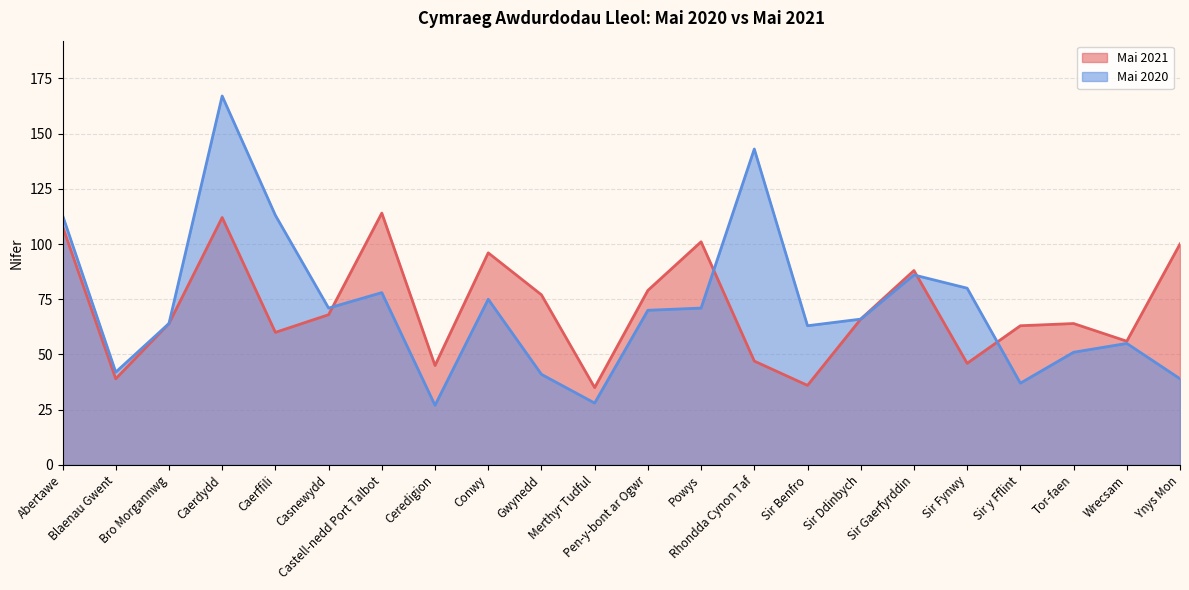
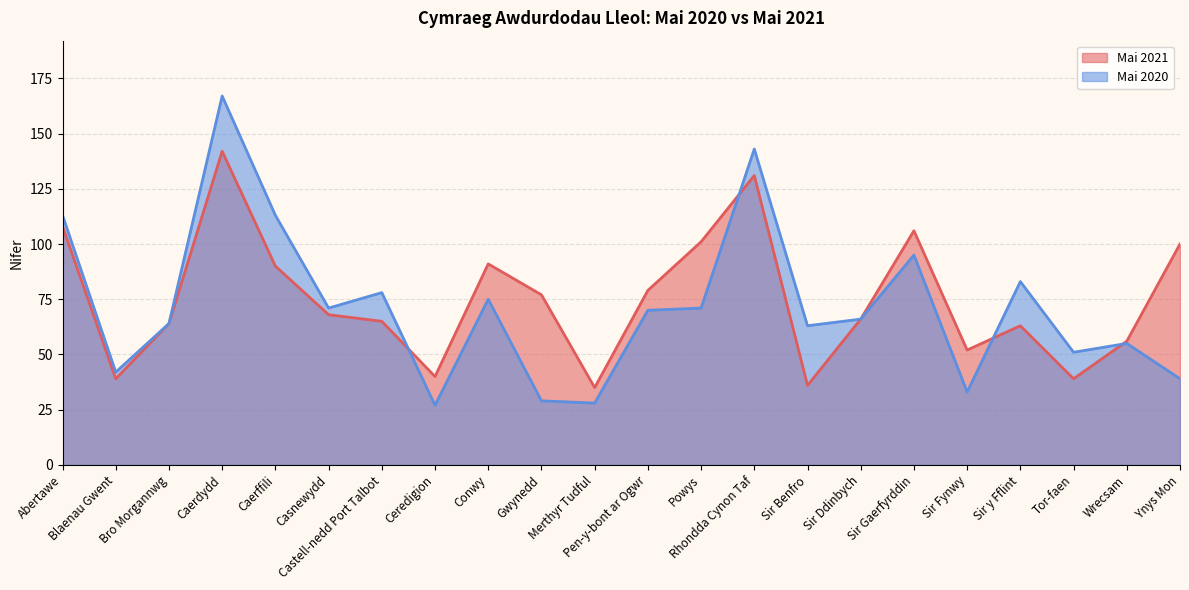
  {
    "Mai 2021": {
      "Abertawe": 108,
      "Blaenau Gwent": 39,
-     "Caerdydd": 112,
-     "Caerffili": 60,
+     "Caerdydd": 142,
+     "Caerffili": 90,
      "Casnewydd": 68,
-     "Castell-nedd Port Talbot": 114,
-     "Ceredigion": 45,
-     "Conwy": 96,
+     "Castell-nedd Port Talbot": 65,
+     "Ceredigion": 40,
+     "Conwy": 91,
      "Gwynedd": 77,
      "Merthyr Tudful": 35,
      "Pen-y-bont ar Ogwr": 79,
      "Powys": 101,
-     "Rhondda Cynon Taf": 47,
+     "Rhondda Cynon Taf": 131,
      "Sir Benfro": 36,
-     "Sir Gaerfyrddin": 88,
-     "Sir Fynwy": 46,
+     "Sir Gaerfyrddin": 106,
+     "Sir Fynwy": 52,
      "Sir y Fflint": 63,
-     "Tor-faen": 64,
+     "Tor-faen": 39,
      "Ynys Mon": 100
    },
    "Mai 2020": {
      "Abertawe": 113,
      "Blaenau Gwent": 42,
      "Caerdydd": 167,
      "Caerffili": 113,
      "Casnewydd": 71,
      "Castell-nedd Port Talbot": 78,
      "Ceredigion": 27,
      "Conwy": 75,
-     "Gwynedd": 41,
+     "Gwynedd": 29,
      "Merthyr Tudful": 28,
      "Pen-y-bont ar Ogwr": 70,
      "Powys": 71,
      "Rhondda Cynon Taf": 143,
      "Sir Benfro": 63,
-     "Sir Gaerfyrddin": 86,
-     "Sir Fynwy": 80,
-     "Sir y Fflint": 37,
+     "Sir Gaerfyrddin": 95,
+     "Sir Fynwy": 33,
+     "Sir y Fflint": 83,
      "Tor-faen": 51,
      "Ynys Mon": 39
    }
  }
